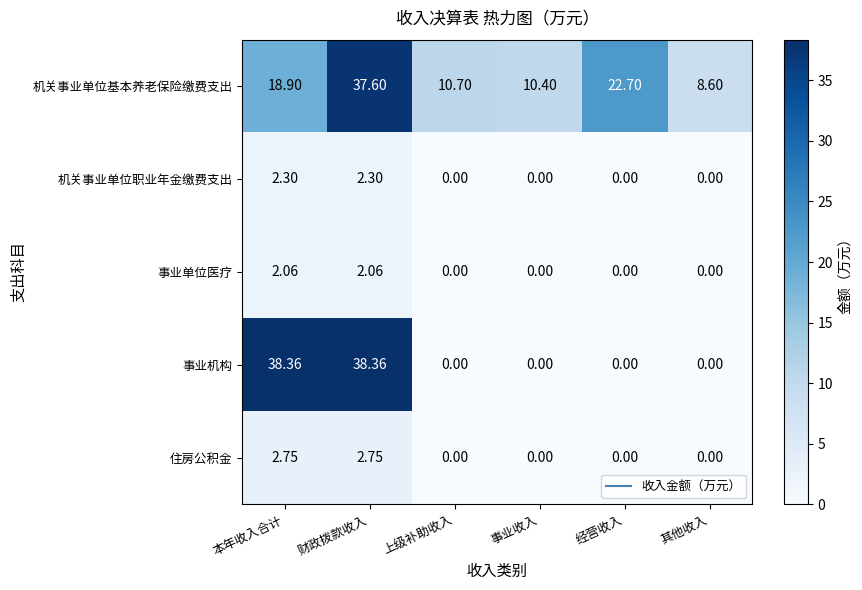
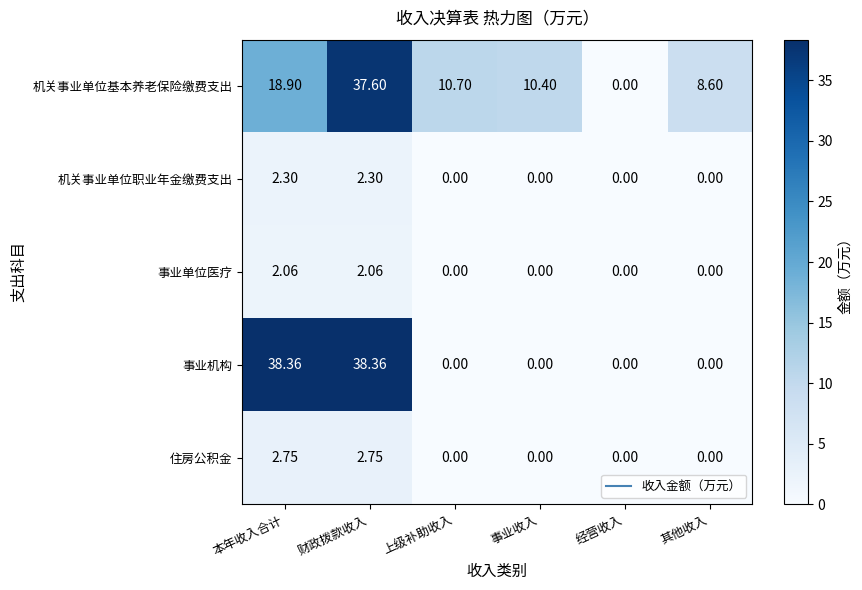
  {
    "机关事业单位基本养老保险缴费支出": {
      "本年收入合计": 18.90,
      "财政拨款收入": 37.60,
      "上级补助收入": 10.70,
      "事业收入": 10.40,
-     "经营收入": 22.70,
+     "经营收入": 0.00,
      "其他收入": 8.60
    },
    "机关事业单位职业年金缴费支出": {
      "本年收入合计": 2.30,
      "财政拨款收入": 2.30,
      "上级补助收入": 0.00,
      "事业收入": 0.00,
      "经营收入": 0.00,
      "其他收入": 0.00
    },
    "事业单位医疗": {
      "本年收入合计": 2.06,
      "财政拨款收入": 2.06,
      "上级补助收入": 0.00,
      "事业收入": 0.00,
      "经营收入": 0.00,
      "其他收入": 0.00
    },
    "事业机构": {
      "本年收入合计": 38.36,
      "财政拨款收入": 38.36,
      "上级补助收入": 0.00,
      "事业收入": 0.00,
      "经营收入": 0.00,
      "其他收入": 0.00
    },
    "住房公积金": {
      "本年收入合计": 2.75,
      "财政拨款收入": 2.75,
      "上级补助收入": 0.00,
      "事业收入": 0.00,
      "经营收入": 0.00,
      "其他收入": 0.00
    }
  }
